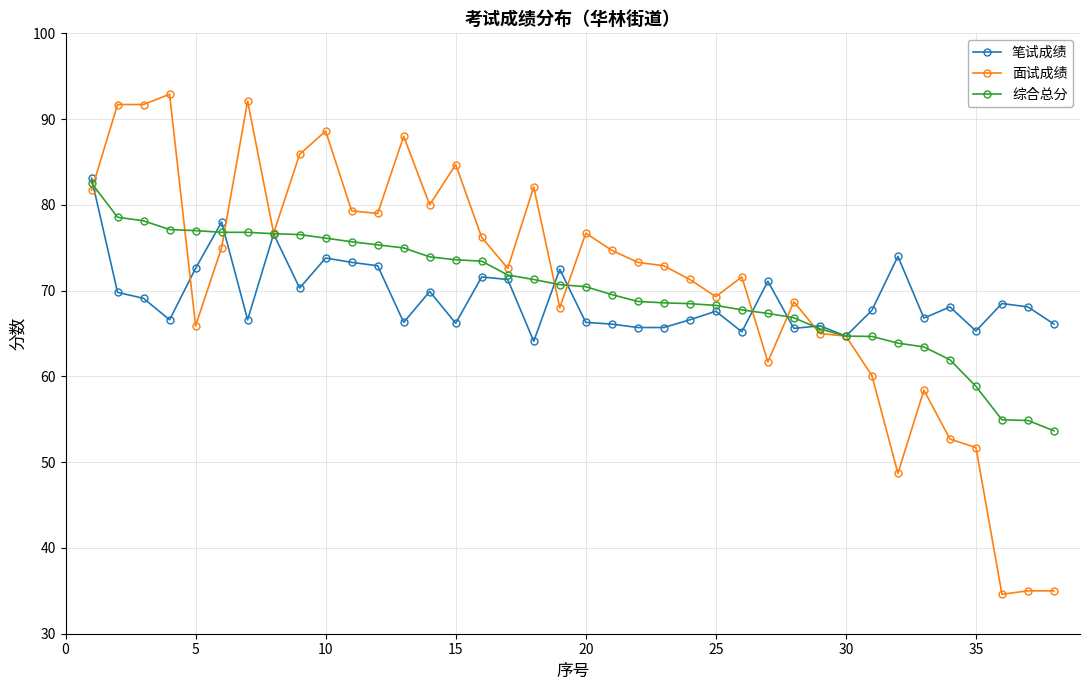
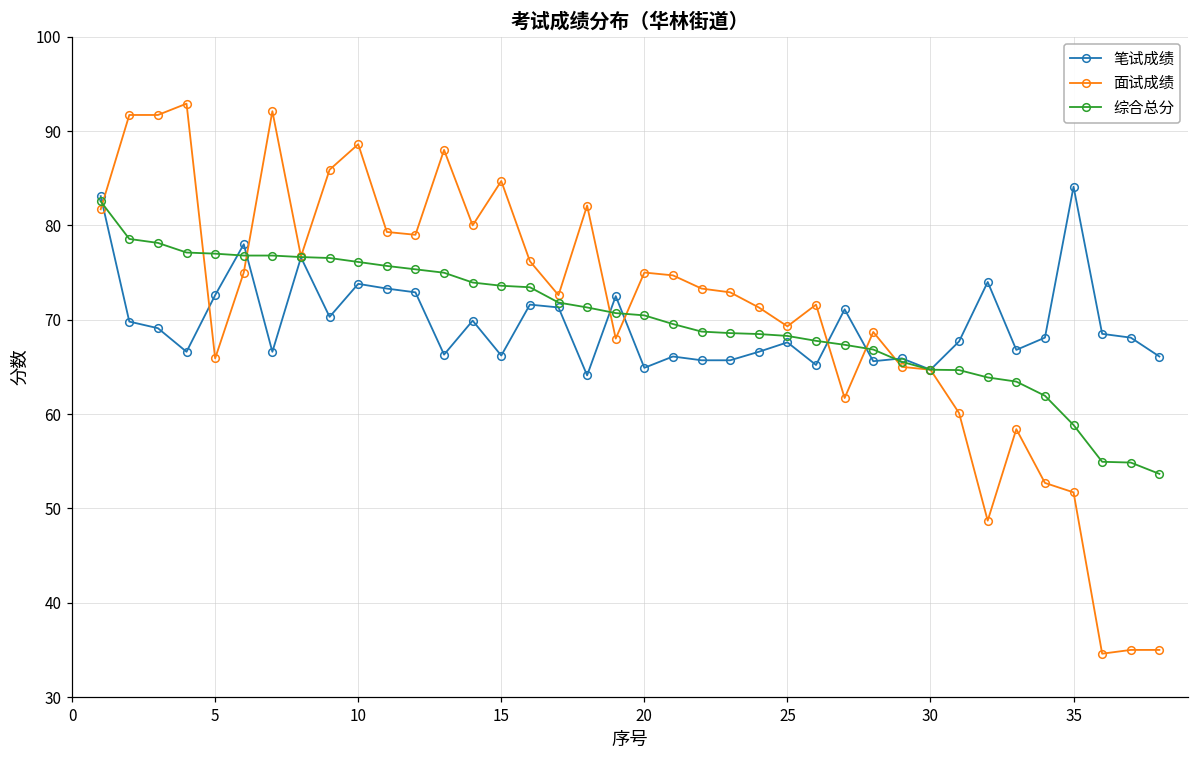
  {
    "笔试成绩": {
      "5": 73,
      "10": 74,
      "15": 66,
-     "20": 66,
+     "20": 65,
      "25": 68,
-     "35": 65
+     "35": 84
    },
    "面试成绩": {
      "5": 66,
      "10": 89,
      "15": 85,
-     "20": 77,
+     "20": 75,
      "25": 69,
      "35": 52
    },
    "综合总分": {
      "5": 77,
      "10": 76,
      "15": 74,
      "20": 70,
      "25": 68,
      "35": 59
    }
  }
